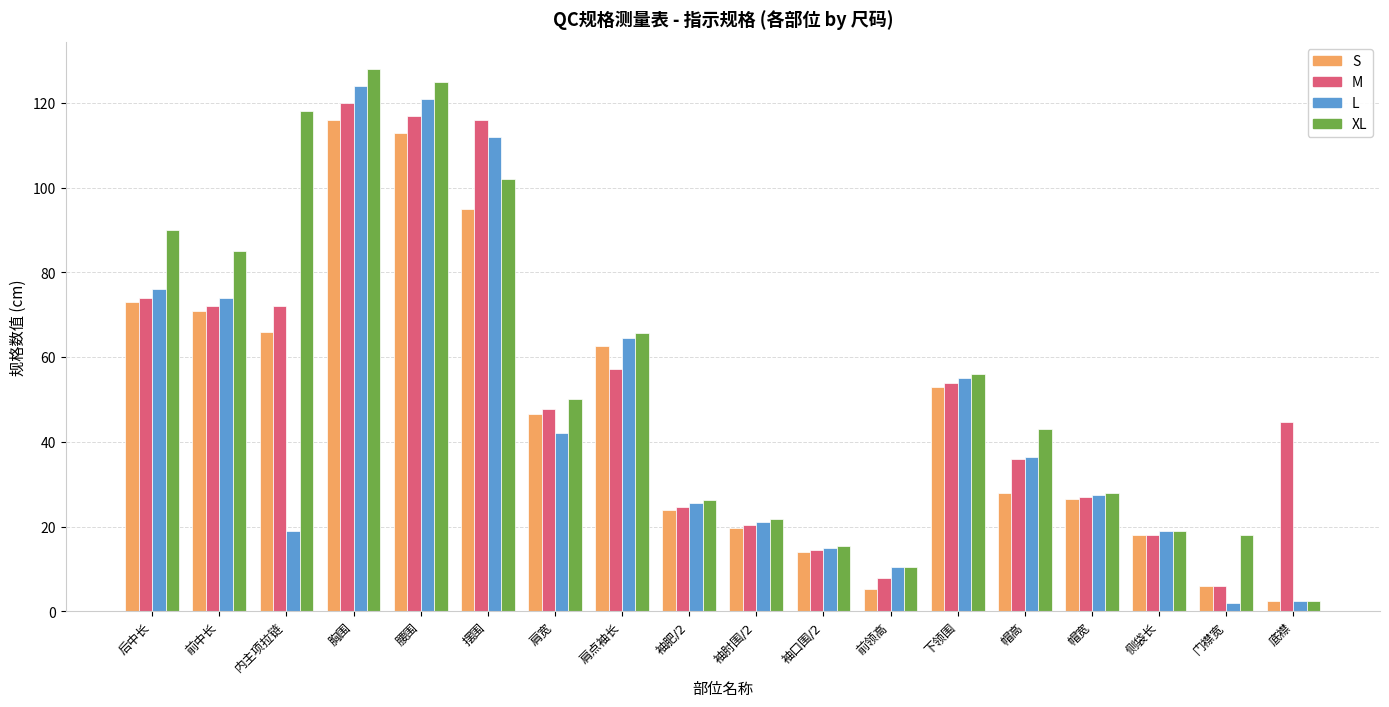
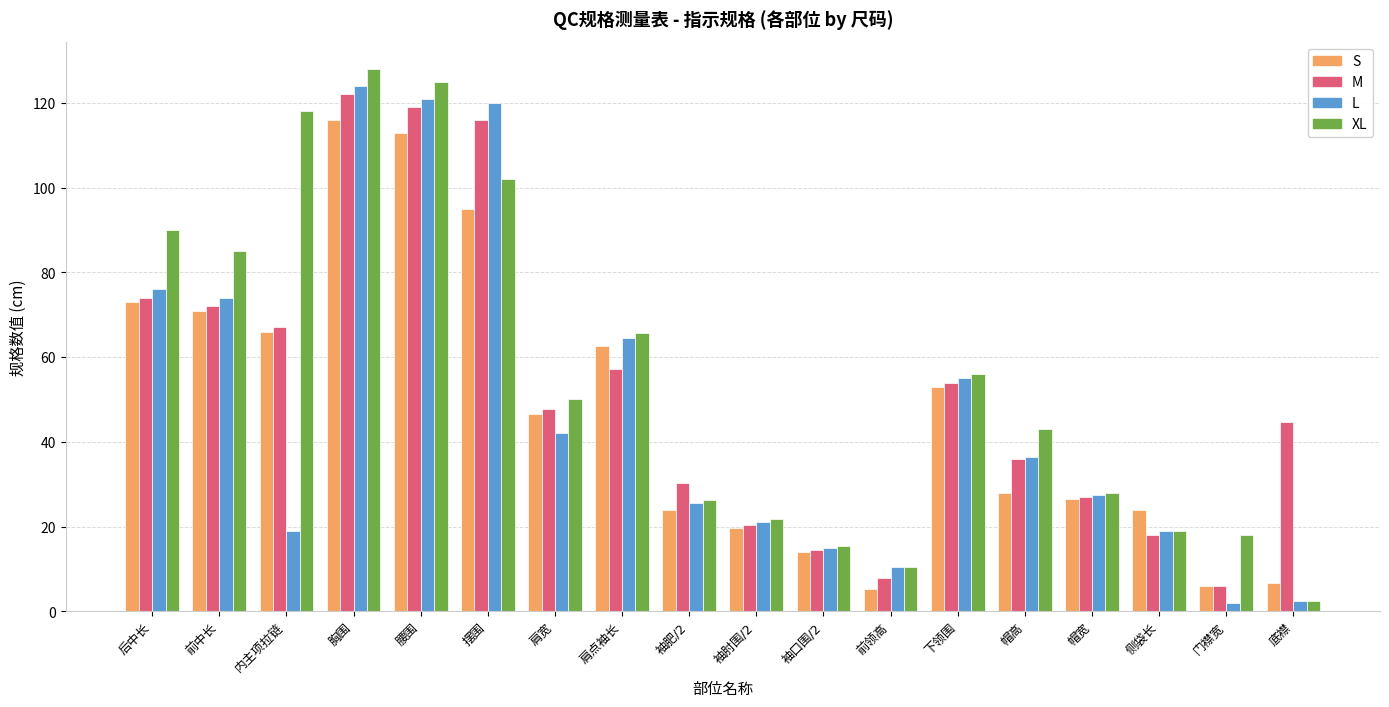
  {
    "S": {
      "后中长": 73,
      "前中长": 71,
      "内主项拉链": 66,
      "胸围": 116,
      "腰围": 113,
      "摆围": 95,
      "肩宽": 47,
      "肩点袖长": 63,
      "袖肥/2": 24,
      "袖肘围/2": 20,
      "袖口围/2": 14,
      "前领高": 5,
      "下领围": 53,
      "帽高": 28,
      "帽宽": 27,
-     "侧袋长": 18,
+     "侧袋长": 24,
      "门襟宽": 6,
-     "底襟": 3
+     "底襟": 7
    },
    "M": {
      "后中长": 74,
      "前中长": 72,
-     "内主项拉链": 72,
-     "胸围": 120,
-     "腰围": 117,
+     "内主项拉链": 67,
+     "胸围": 122,
+     "腰围": 119,
      "摆围": 116,
      "肩宽": 48,
      "肩点袖长": 57,
-     "袖肥/2": 25,
+     "袖肥/2": 30,
      "袖肘围/2": 20,
      "袖口围/2": 15,
      "前领高": 8,
      "下领围": 54,
      "帽高": 36,
      "帽宽": 27,
      "侧袋长": 18,
      "门襟宽": 6,
      "底襟": 45
    },
    "L": {
      "后中长": 76,
      "前中长": 74,
      "内主项拉链": 19,
      "胸围": 124,
      "腰围": 121,
-     "摆围": 112,
+     "摆围": 120,
      "肩宽": 42,
      "肩点袖长": 65,
      "袖肥/2": 26,
      "袖肘围/2": 21,
      "袖口围/2": 15,
      "前领高": 11,
      "下领围": 55,
      "帽高": 37,
      "帽宽": 28,
      "侧袋长": 19,
      "门襟宽": 2,
      "底襟": 3
    },
    "XL": {
      "后中长": 90,
      "前中长": 85,
      "内主项拉链": 118,
      "胸围": 128,
      "腰围": 125,
      "摆围": 102,
      "肩宽": 50,
      "肩点袖长": 66,
      "袖肥/2": 26,
      "袖肘围/2": 22,
      "袖口围/2": 16,
      "前领高": 11,
      "下领围": 56,
      "帽高": 43,
      "帽宽": 28,
      "侧袋长": 19,
      "门襟宽": 18,
      "底襟": 3
    }
  }
